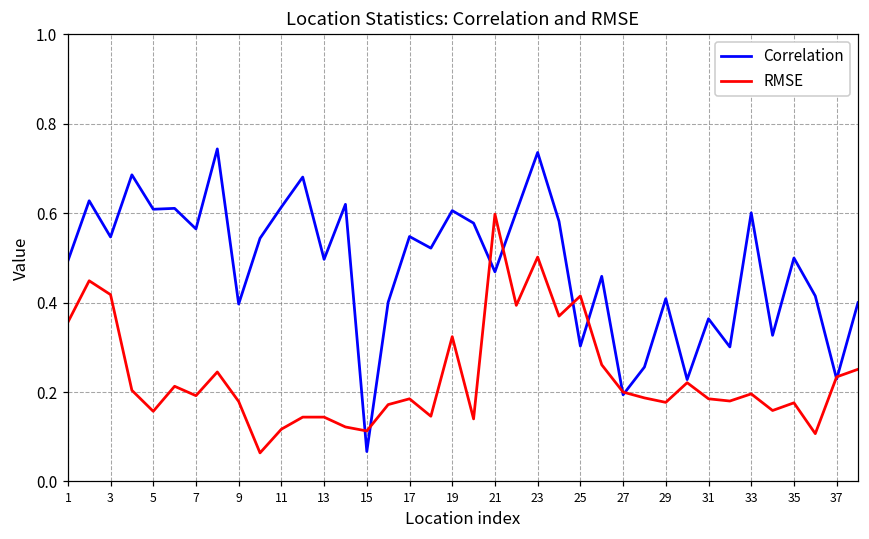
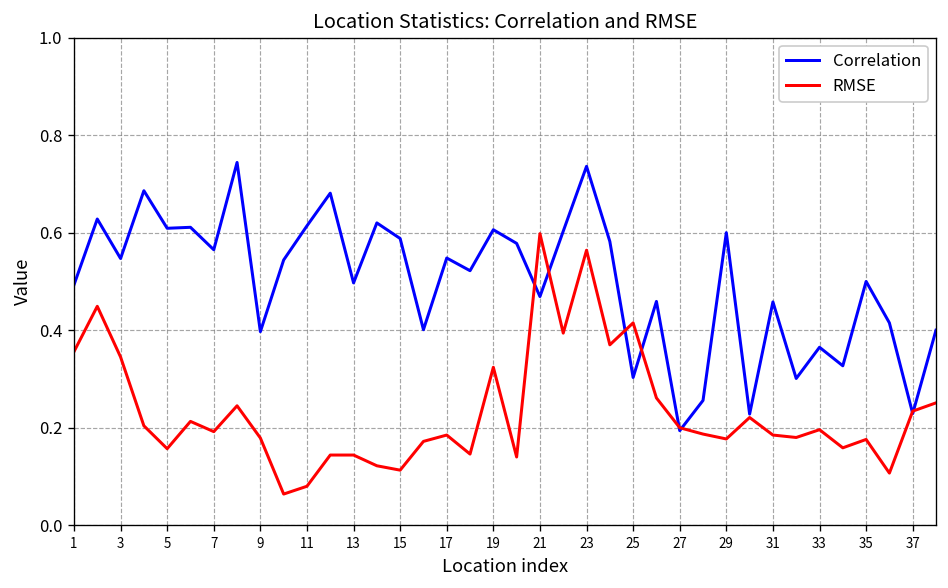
  {
    "Correlation": {
      "1": 0.49,
      "3": 0.55,
      "5": 0.61,
      "7": 0.57,
      "9": 0.40,
      "11": 0.61,
      "13": 0.50,
-     "15": 0.07,
+     "15": 0.59,
      "17": 0.55,
      "19": 0.61,
      "21": 0.47,
      "23": 0.74,
      "25": 0.30,
-     "29": 0.41,
-     "31": 0.36,
-     "33": 0.60,
+     "29": 0.60,
+     "31": 0.46,
+     "33": 0.37,
      "35": 0.50
    },
    "RMSE": {
      "1": 0.36,
-     "3": 0.42,
+     "3": 0.35,
      "5": 0.16,
      "7": 0.19,
      "9": 0.18,
-     "11": 0.12,
+     "11": 0.08,
      "13": 0.14,
      "15": 0.11,
      "17": 0.19,
      "19": 0.32,
      "21": 0.60,
-     "23": 0.50,
+     "23": 0.56,
      "25": 0.42,
      "29": 0.18,
      "31": 0.19,
      "33": 0.20,
      "35": 0.18
    }
  }
